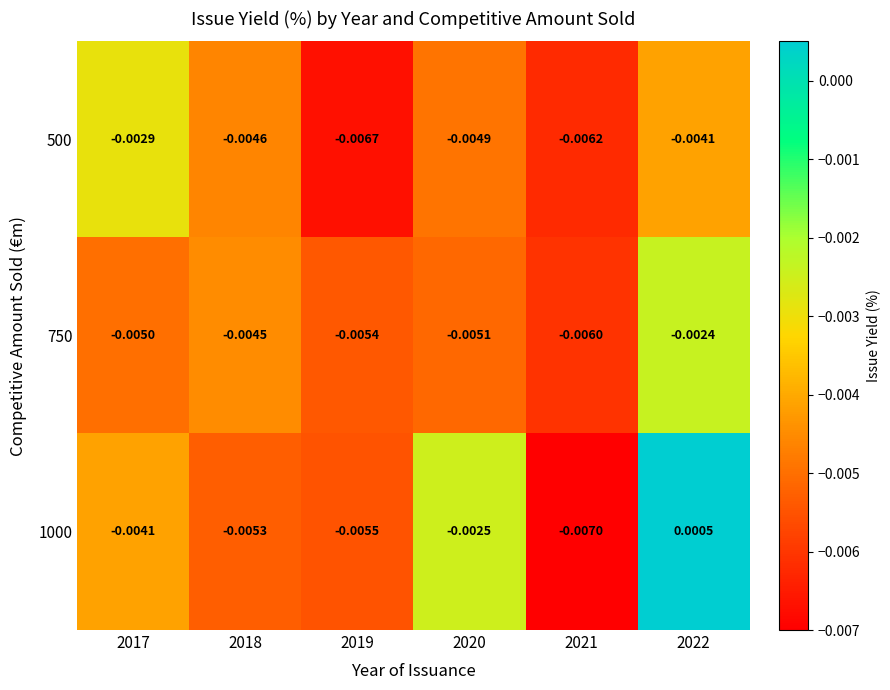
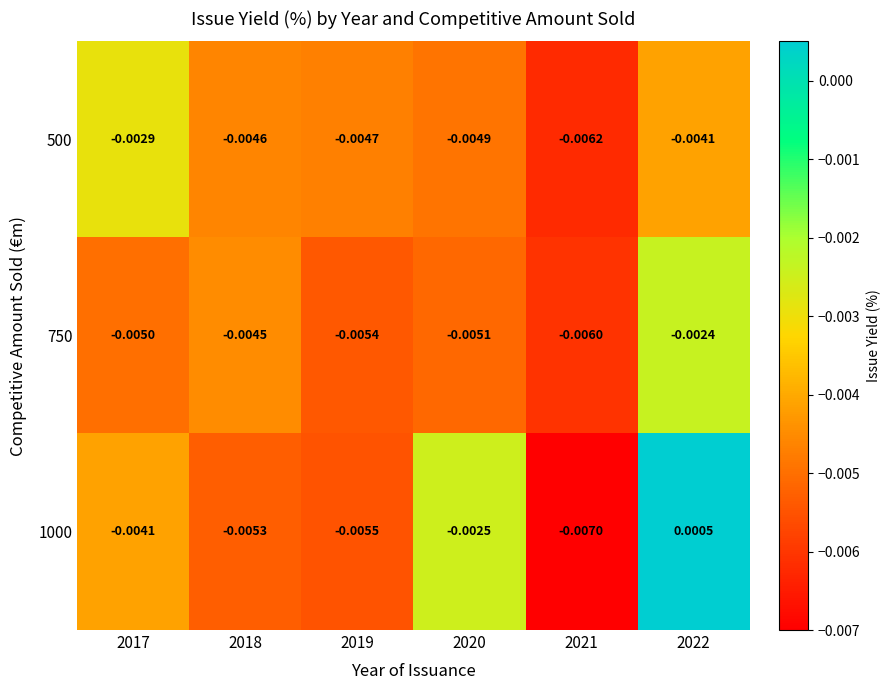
  {
    "500": {
      "2017": -0.0029,
      "2018": -0.0046,
-     "2019": -0.0067,
+     "2019": -0.0047,
      "2020": -0.0049,
      "2021": -0.0062,
      "2022": -0.0041
    },
    "750": {
      "2017": -0.0050,
      "2018": -0.0045,
      "2019": -0.0054,
      "2020": -0.0051,
      "2021": -0.0060,
      "2022": -0.0024
    },
    "1000": {
      "2017": -0.0041,
      "2018": -0.0053,
      "2019": -0.0055,
      "2020": -0.0025,
      "2021": -0.0070,
      "2022": 0.0005
    }
  }
